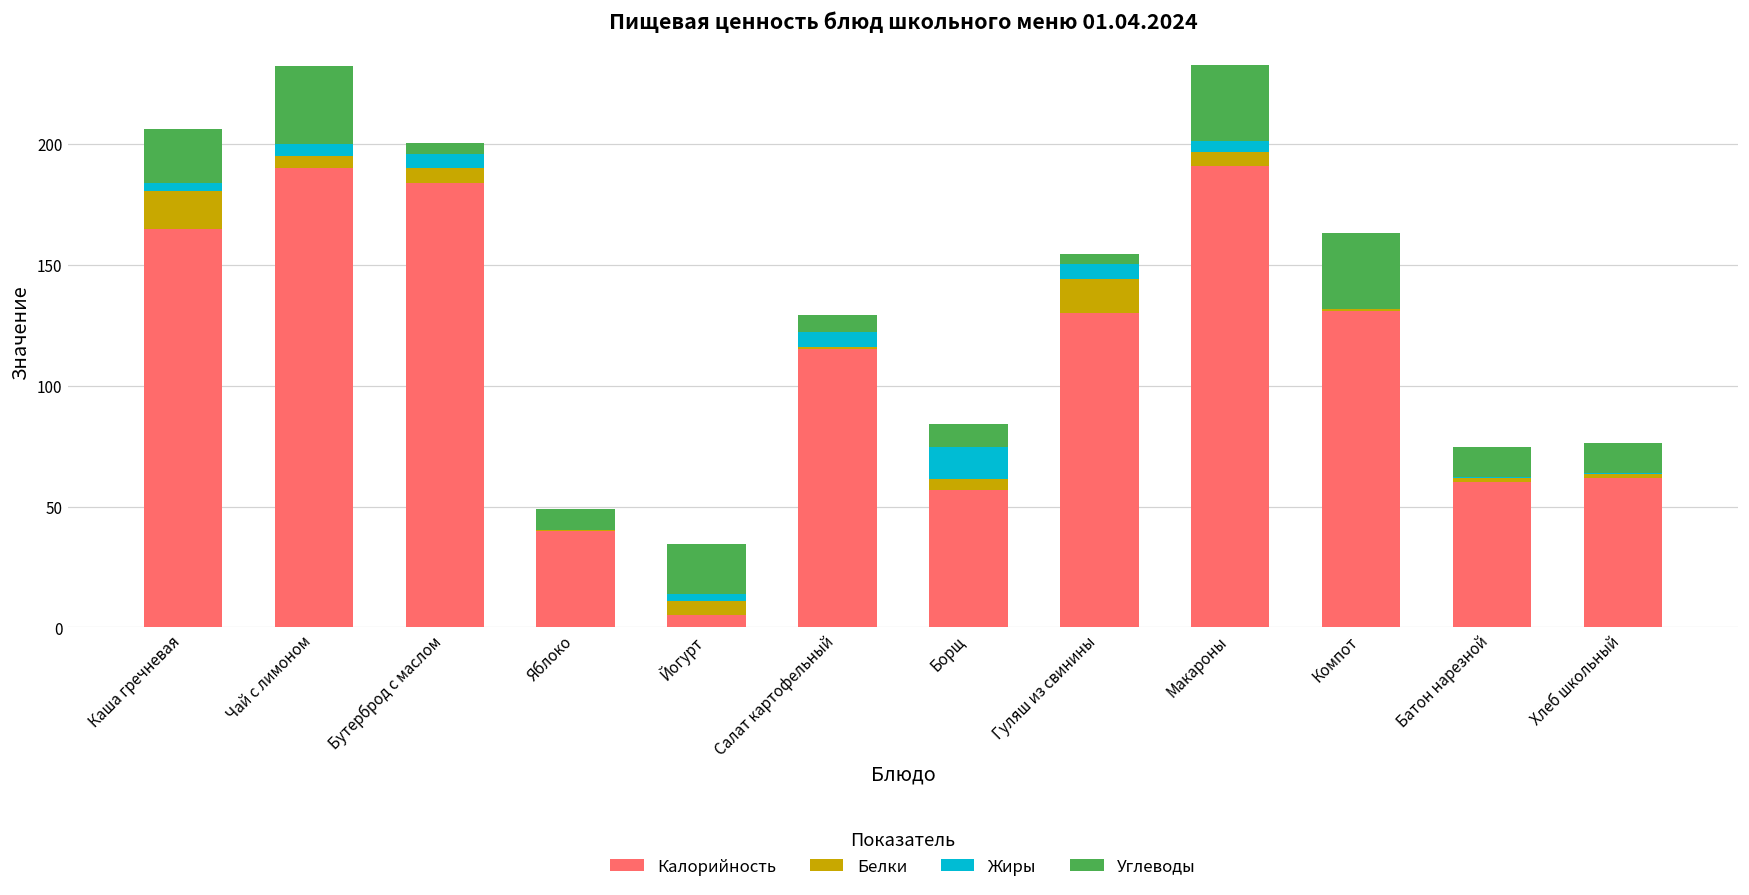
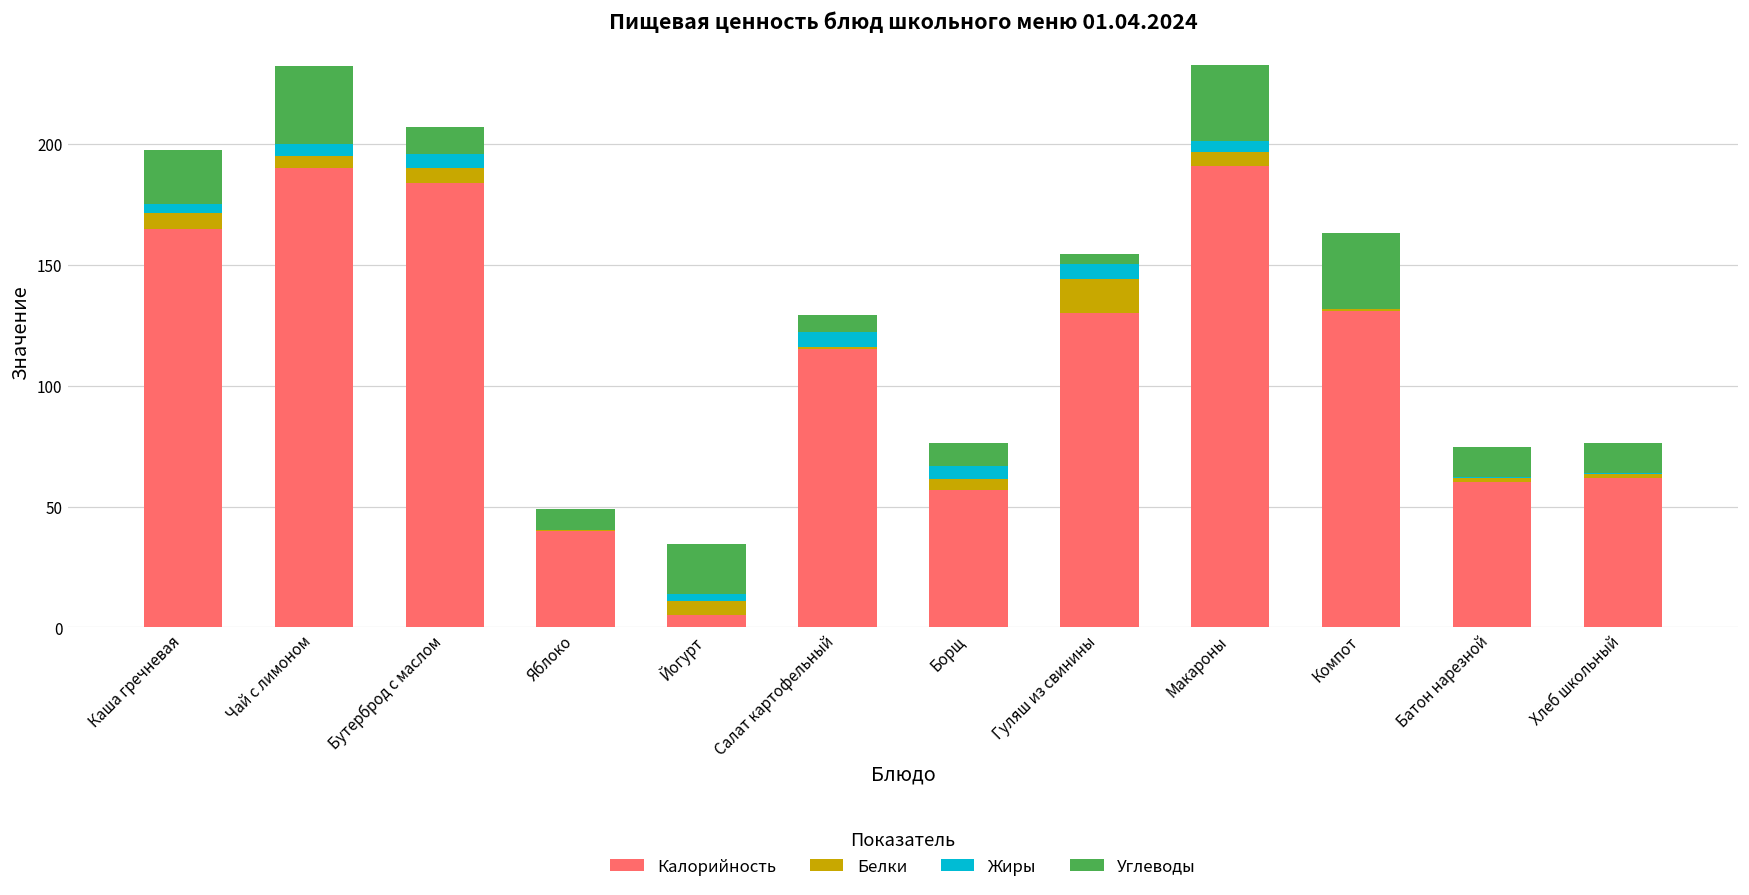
  {
    "Калорийность": {
      "Каша гречневая": 165,
      "Чай с лимоном": 190,
      "Бутерброд с маслом": 184,
      "Яблоко": 40,
      "Йогурт": 5,
      "Салат картофельный": 115,
      "Борщ": 57,
      "Гуляш из свинины": 130,
      "Макароны": 191,
      "Компот": 131,
      "Батон нарезной": 60,
      "Хлеб школьный": 62
    },
    "Белки": {
-     "Каша гречневая": 15,
+     "Каша гречневая": 7,
      "Чай с лимоном": 5,
      "Бутерброд с маслом": 6,
      "Йогурт": 6,
      "Борщ": 4,
      "Гуляш из свинины": 14,
      "Макароны": 6,
      "Батон нарезной": 2,
      "Хлеб школьный": 2
    },
    "Жиры": {
      "Каша гречневая": 4,
      "Чай с лимоном": 5,
      "Бутерброд с маслом": 6,
      "Яблоко": 0,
      "Йогурт": 3,
      "Салат картофельный": 6,
-     "Борщ": 13,
+     "Борщ": 5,
      "Гуляш из свинины": 6,
      "Макароны": 5,
      "Компот": 0
    },
    "Углеводы": {
      "Каша гречневая": 22,
      "Чай с лимоном": 33,
-     "Бутерброд с маслом": 4,
+     "Бутерброд с маслом": 11,
      "Яблоко": 9,
      "Йогурт": 21,
      "Салат картофельный": 7,
      "Борщ": 10,
      "Гуляш из свинины": 4,
      "Макароны": 31,
      "Компот": 32,
      "Батон нарезной": 13,
      "Хлеб школьный": 12
    }
  }
